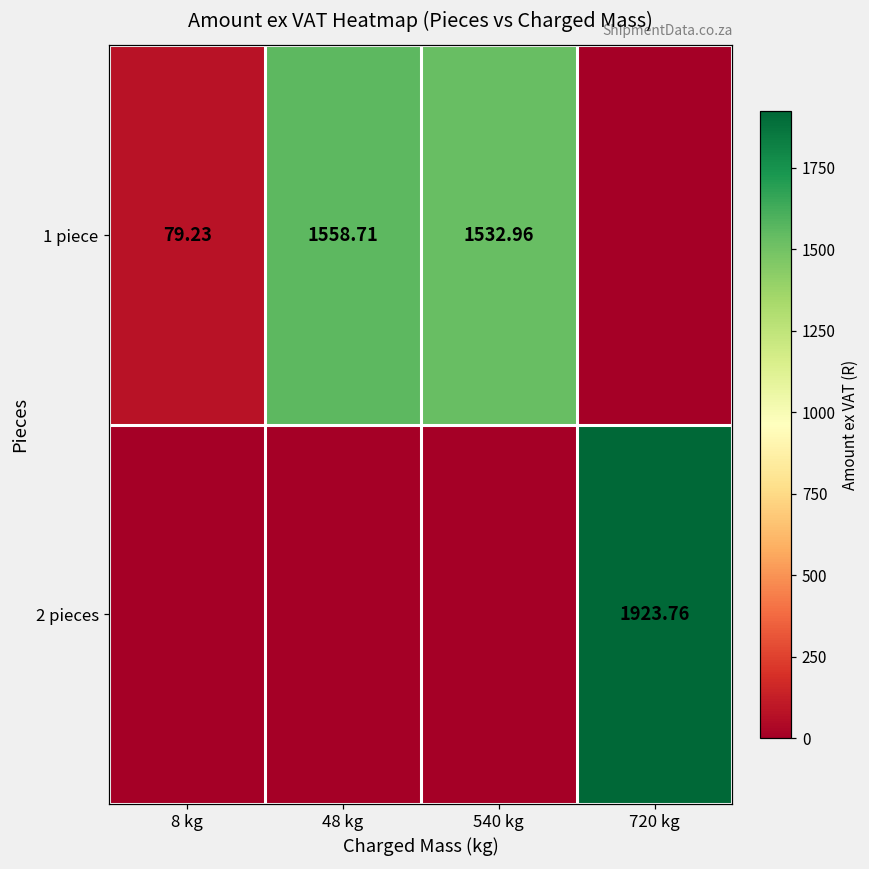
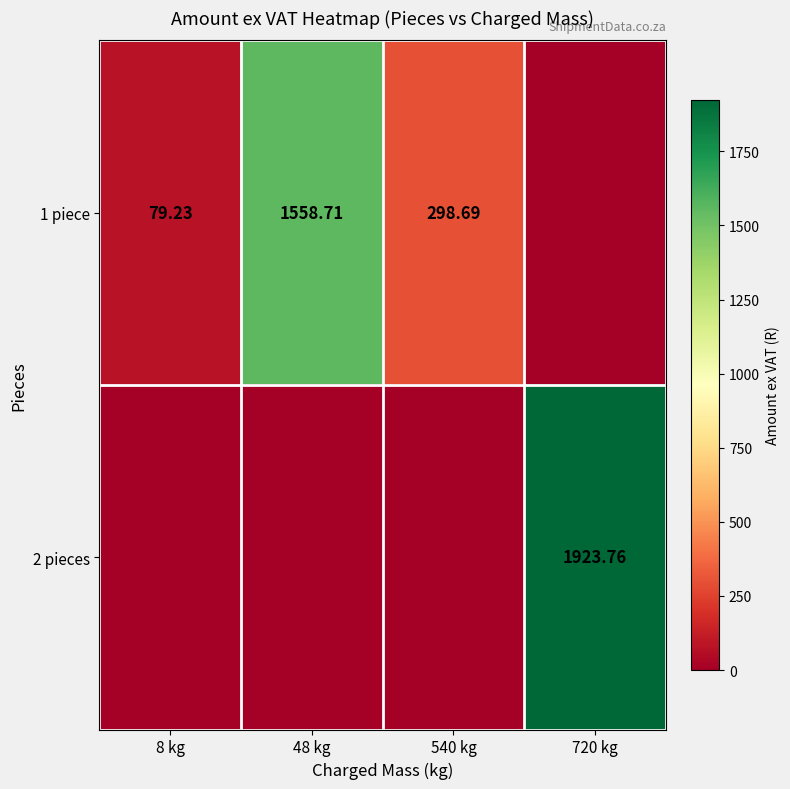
  {
    "1 piece": {
      "8 kg": 79.23,
      "48 kg": 1558.71,
-     "540 kg": 1532.96
+     "540 kg": 298.69
    },
    "2 pieces": {
      "720 kg": 1923.76
    }
  }
